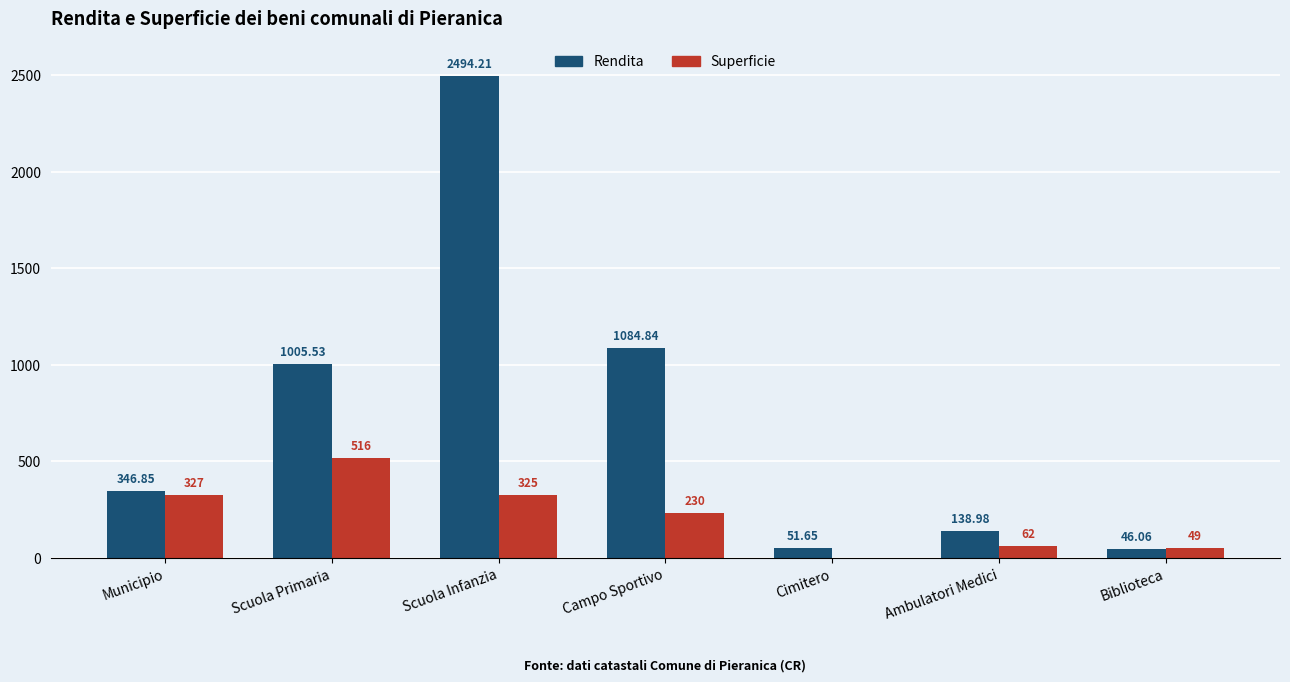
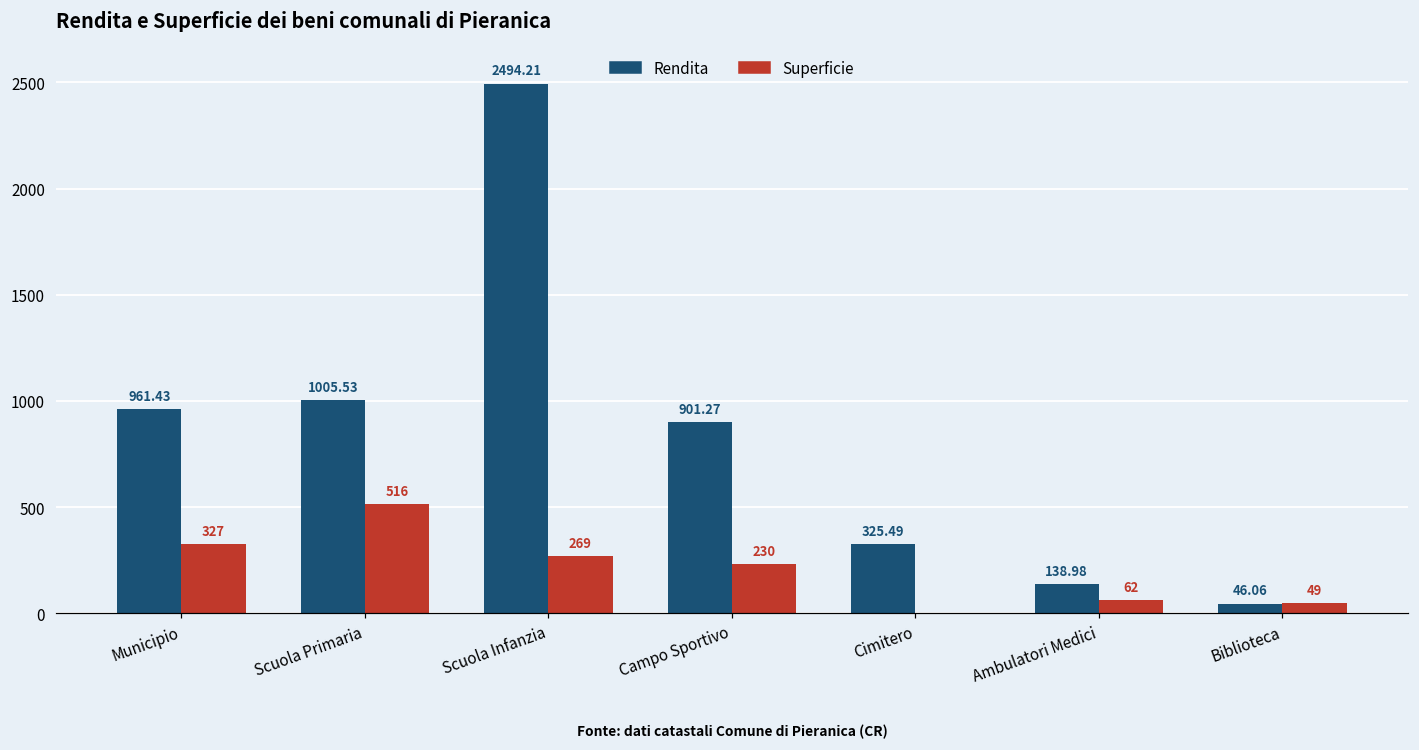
  {
    "Rendita": {
-     "Municipio": 346.85,
+     "Municipio": 961.43,
      "Scuola Primaria": 1005.53,
      "Scuola Infanzia": 2494.21,
-     "Campo Sportivo": 1084.84,
-     "Cimitero": 51.65,
+     "Campo Sportivo": 901.27,
+     "Cimitero": 325.49,
      "Ambulatori Medici": 138.98,
      "Biblioteca": 46.06
    },
    "Superficie": {
      "Municipio": 327,
      "Scuola Primaria": 516,
-     "Scuola Infanzia": 325,
+     "Scuola Infanzia": 269,
      "Campo Sportivo": 230,
      "Ambulatori Medici": 62,
      "Biblioteca": 49
    }
  }
